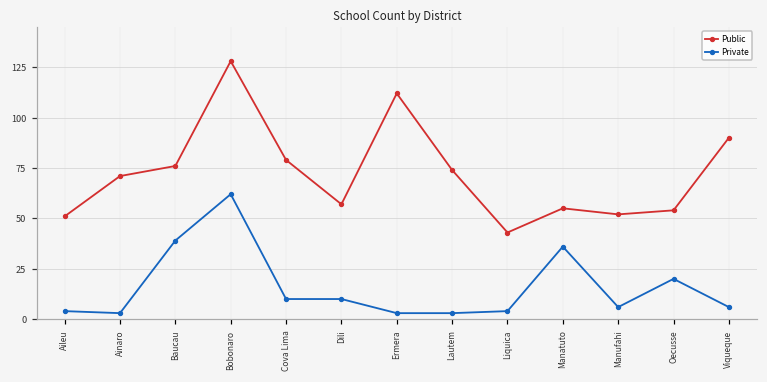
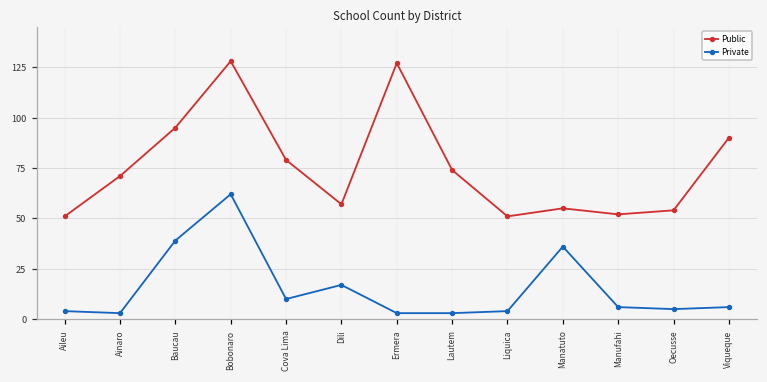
  {
    "Public": {
      "Aileu": 51,
      "Ainaro": 71,
-     "Baucau": 76,
+     "Baucau": 95,
      "Bobonaro": 128,
      "Cova Lima": 79,
      "Dili": 57,
-     "Ermera": 112,
+     "Ermera": 127,
      "Lautem": 74,
-     "Liquica": 43,
+     "Liquica": 51,
      "Manatuto": 55,
      "Manufahi": 52,
      "Oecusse": 54,
      "Viqueque": 90
    },
    "Private": {
      "Aileu": 4,
      "Ainaro": 3,
      "Baucau": 39,
      "Bobonaro": 62,
      "Cova Lima": 10,
-     "Dili": 10,
+     "Dili": 17,
      "Ermera": 3,
      "Lautem": 3,
      "Liquica": 4,
      "Manatuto": 36,
      "Manufahi": 6,
-     "Oecusse": 20,
+     "Oecusse": 5,
      "Viqueque": 6
    }
  }
